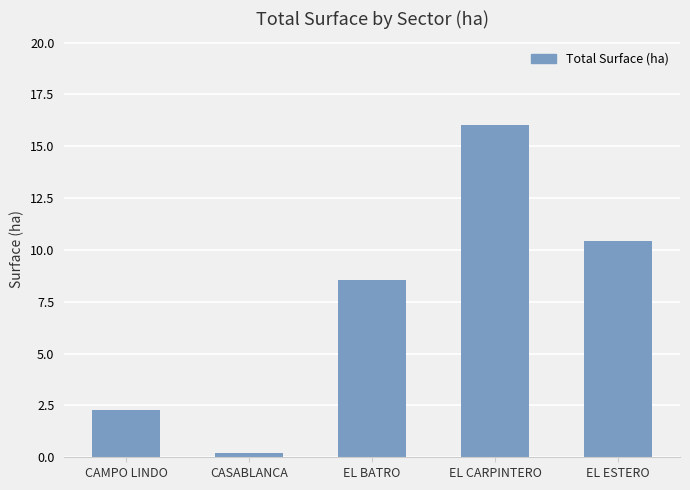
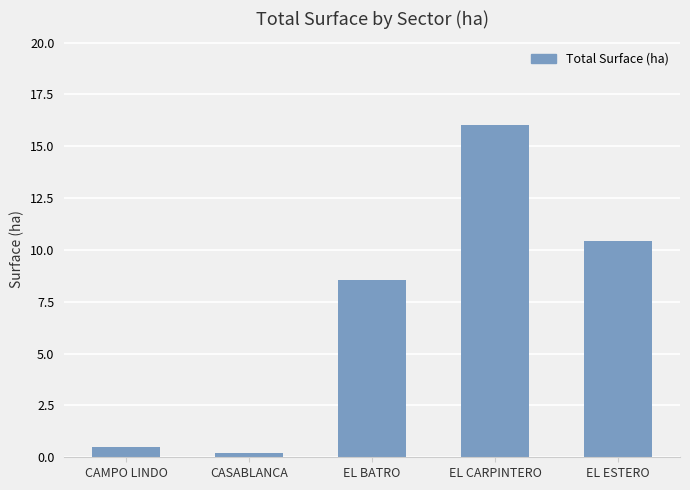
  {
-   "CAMPO LINDO": 2.3,
+   "CAMPO LINDO": 0.5,
    "CASABLANCA": 0.2,
    "EL BATRO": 8.5,
    "EL CARPINTERO": 16.1,
    "EL ESTERO": 10.4
  }
